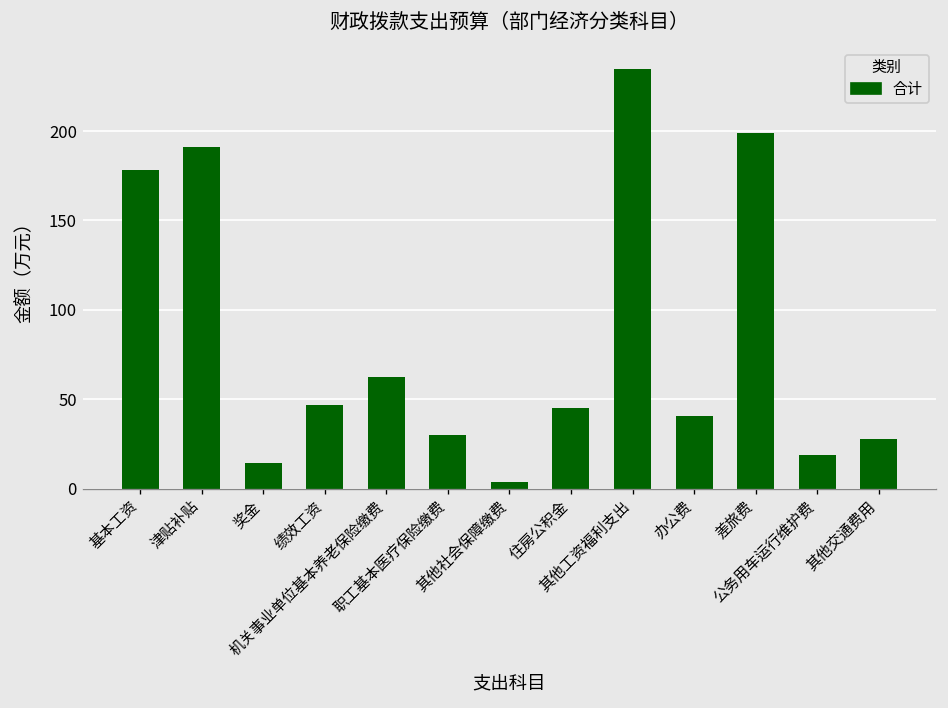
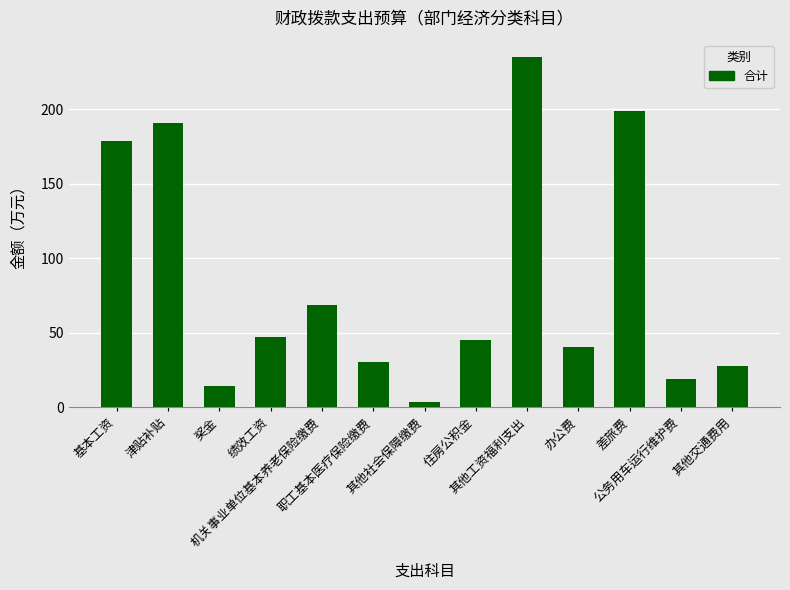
  {
    "基本工资": 178,
    "津贴补贴": 191,
    "奖金": 14,
    "绩效工资": 47,
-   "机关事业单位基本养老保险缴费": 63,
+   "机关事业单位基本养老保险缴费": 69,
    "职工基本医疗保险缴费": 30,
    "其他社会保障缴费": 4,
    "住房公积金": 45,
    "其他工资福利支出": 235,
    "办公费": 40,
    "差旅费": 199,
    "公务用车运行维护费": 19,
    "其他交通费用": 28
  }
